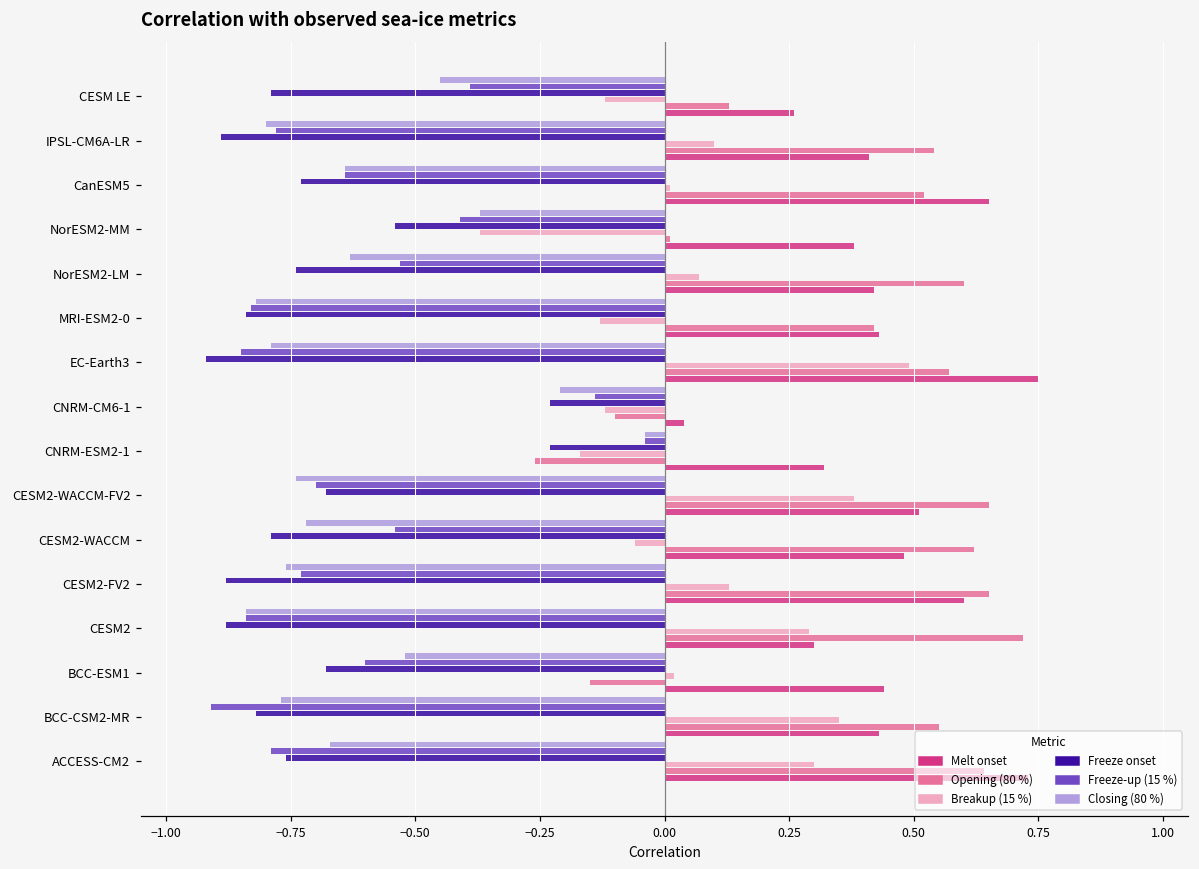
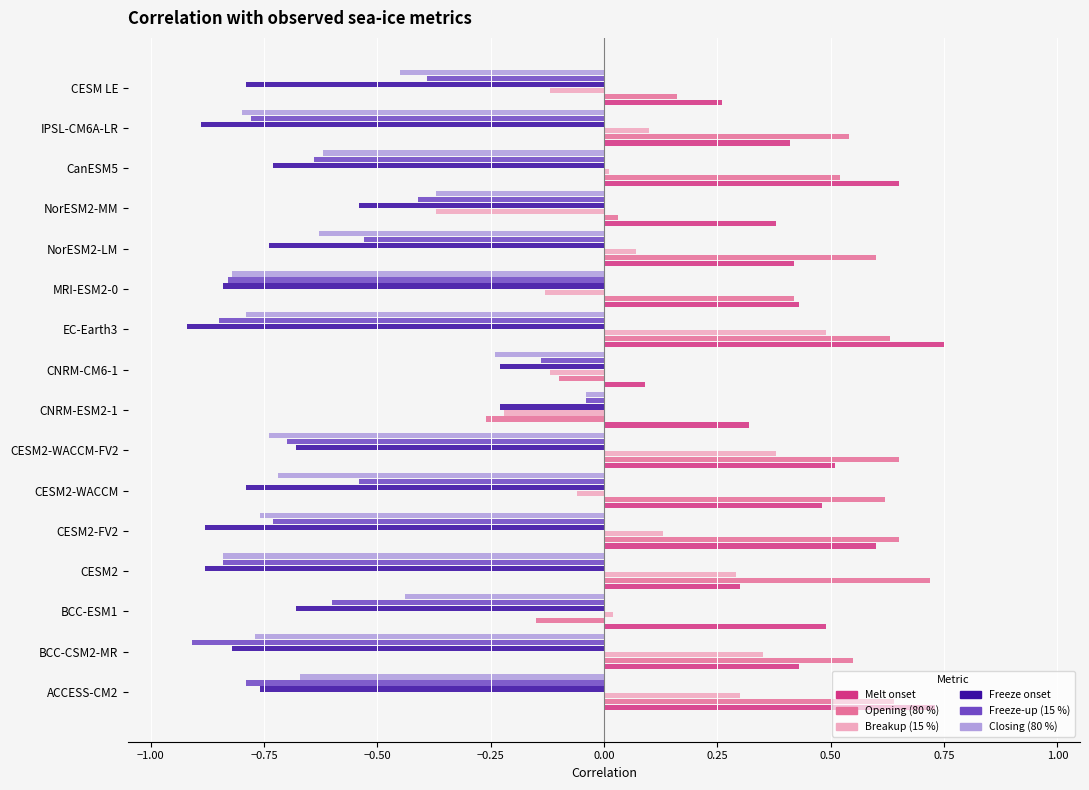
  {
    "Melt onset": {
      "CESM LE": 0.26,
      "IPSL-CM6A-LR": 0.41,
      "CanESM5": 0.65,
      "NorESM2-MM": 0.38,
      "NorESM2-LM": 0.42,
      "MRI-ESM2-0": 0.43,
      "EC-Earth3": 0.75,
-     "CNRM-CM6-1": 0.04,
+     "CNRM-CM6-1": 0.09,
      "CNRM-ESM2-1": 0.32,
      "CESM2-WACCM-FV2": 0.51,
      "CESM2-WACCM": 0.48,
      "CESM2-FV2": 0.60,
      "CESM2": 0.30,
-     "BCC-ESM1": 0.44,
+     "BCC-ESM1": 0.49,
      "BCC-CSM2-MR": 0.43
    },
    "Opening (80 %)": {
-     "CESM LE": 0.13,
+     "CESM LE": 0.16,
      "IPSL-CM6A-LR": 0.54,
      "CanESM5": 0.52,
-     "NorESM2-MM": 0.01,
+     "NorESM2-MM": 0.03,
      "NorESM2-LM": 0.60,
      "MRI-ESM2-0": 0.42,
-     "EC-Earth3": 0.57,
+     "EC-Earth3": 0.63,
      "CNRM-CM6-1": -0.10,
      "CNRM-ESM2-1": -0.26,
      "CESM2-WACCM-FV2": 0.65,
      "CESM2-WACCM": 0.62,
      "CESM2-FV2": 0.65,
      "CESM2": 0.72,
      "BCC-ESM1": -0.15,
      "BCC-CSM2-MR": 0.55
    },
    "Breakup (15 %)": {
      "CESM LE": -0.12,
      "IPSL-CM6A-LR": 0.10,
      "CanESM5": 0.01,
      "NorESM2-MM": -0.37,
      "NorESM2-LM": 0.07,
      "MRI-ESM2-0": -0.13,
      "EC-Earth3": 0.49,
      "CNRM-CM6-1": -0.12,
-     "CNRM-ESM2-1": -0.17,
+     "CNRM-ESM2-1": -0.22,
      "CESM2-WACCM-FV2": 0.38,
      "CESM2-WACCM": -0.06,
      "CESM2-FV2": 0.13,
      "CESM2": 0.29,
      "BCC-ESM1": 0.02,
      "BCC-CSM2-MR": 0.35,
      "ACCESS-CM2": 0.30
    },
    "Freeze onset": {
      "CESM LE": -0.79,
      "IPSL-CM6A-LR": -0.89,
      "CanESM5": -0.73,
      "NorESM2-MM": -0.54,
      "NorESM2-LM": -0.74,
      "MRI-ESM2-0": -0.84,
      "EC-Earth3": -0.92,
      "CNRM-CM6-1": -0.23,
      "CNRM-ESM2-1": -0.23,
      "CESM2-WACCM-FV2": -0.68,
      "CESM2-WACCM": -0.79,
      "CESM2-FV2": -0.88,
      "CESM2": -0.88,
      "BCC-ESM1": -0.68,
      "BCC-CSM2-MR": -0.82,
      "ACCESS-CM2": -0.76
    },
    "Freeze-up (15 %)": {
      "CESM LE": -0.39,
      "IPSL-CM6A-LR": -0.78,
      "CanESM5": -0.64,
      "NorESM2-MM": -0.41,
      "NorESM2-LM": -0.53,
      "MRI-ESM2-0": -0.83,
      "EC-Earth3": -0.85,
      "CNRM-CM6-1": -0.14,
      "CNRM-ESM2-1": -0.04,
      "CESM2-WACCM-FV2": -0.70,
      "CESM2-WACCM": -0.54,
      "CESM2-FV2": -0.73,
      "CESM2": -0.84,
      "BCC-ESM1": -0.60,
      "BCC-CSM2-MR": -0.91,
      "ACCESS-CM2": -0.79
    },
    "Closing (80 %)": {
      "CESM LE": -0.45,
      "IPSL-CM6A-LR": -0.80,
-     "CanESM5": -0.64,
+     "CanESM5": -0.62,
      "NorESM2-MM": -0.37,
      "NorESM2-LM": -0.63,
      "MRI-ESM2-0": -0.82,
      "EC-Earth3": -0.79,
-     "CNRM-CM6-1": -0.21,
+     "CNRM-CM6-1": -0.24,
      "CNRM-ESM2-1": -0.04,
      "CESM2-WACCM-FV2": -0.74,
      "CESM2-WACCM": -0.72,
      "CESM2-FV2": -0.76,
      "CESM2": -0.84,
-     "BCC-ESM1": -0.52,
+     "BCC-ESM1": -0.44,
      "BCC-CSM2-MR": -0.77,
      "ACCESS-CM2": -0.67
    }
  }
